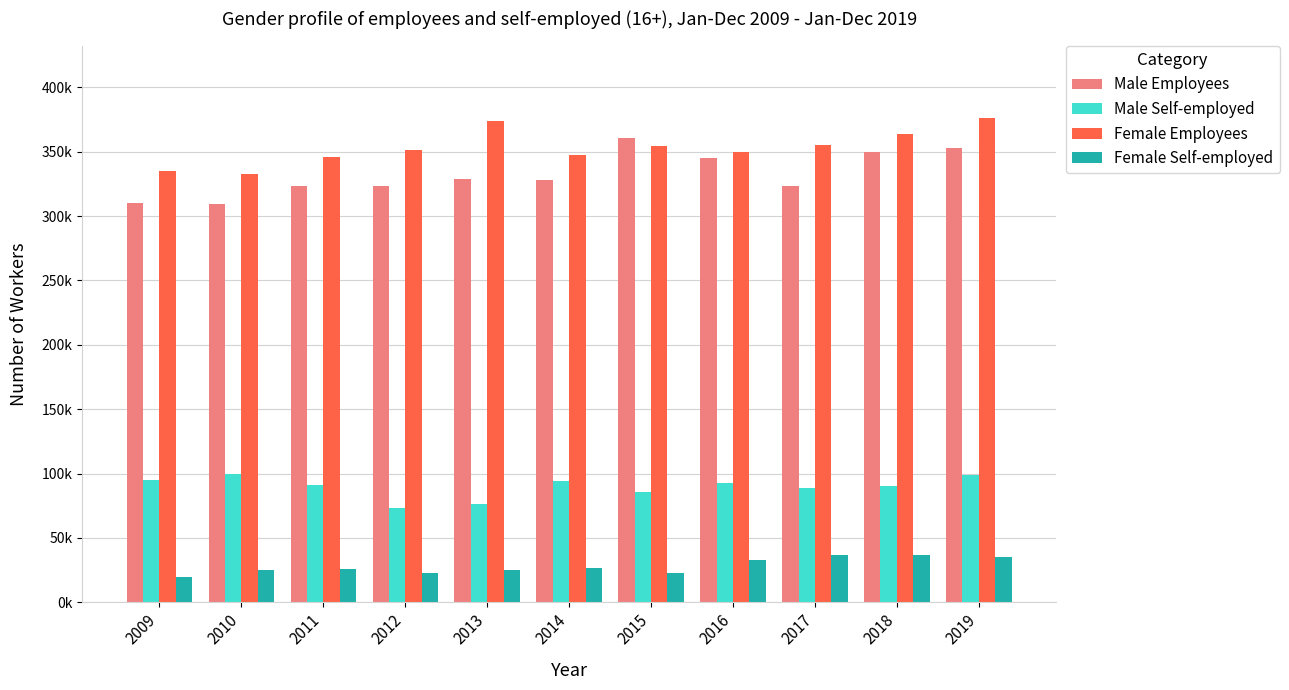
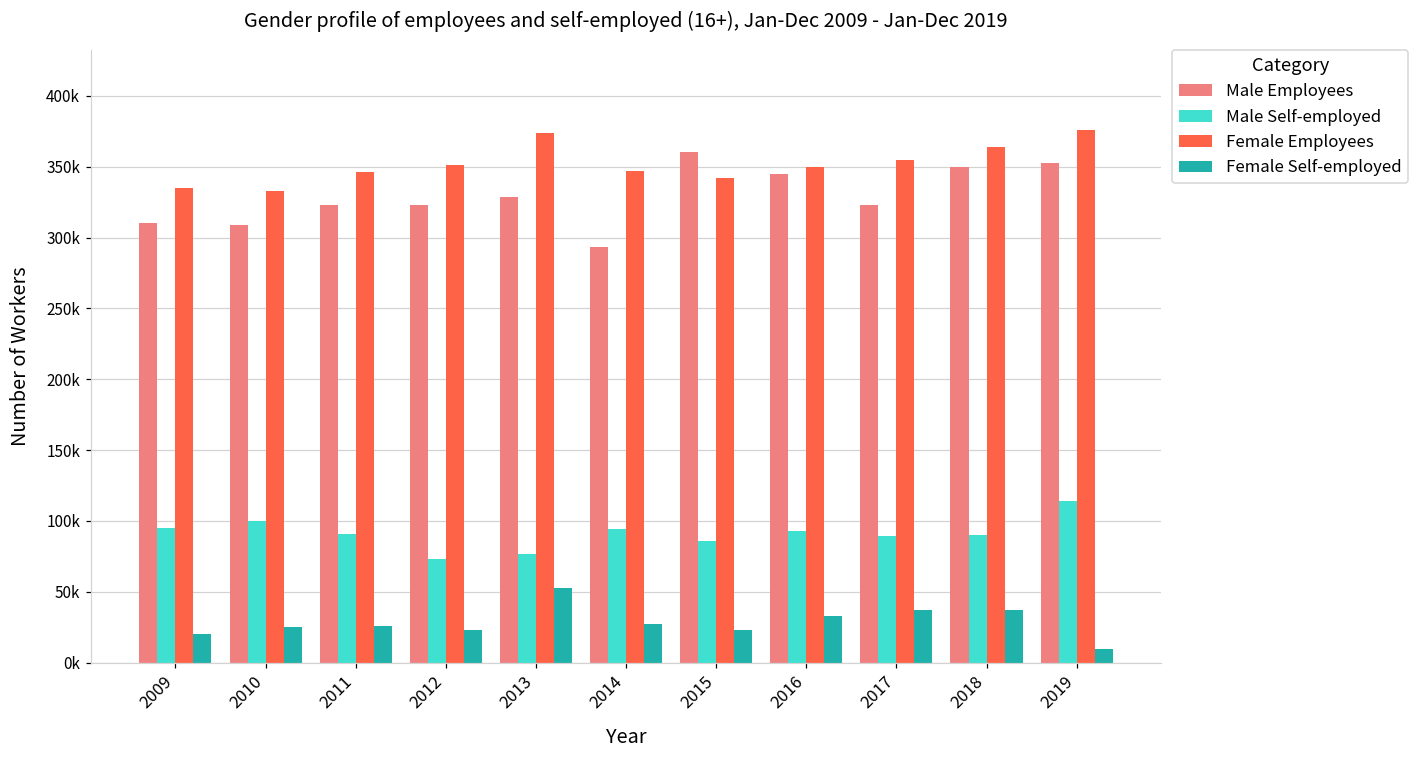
  {
    "Male Employees": {
      "2009": 310000,
      "2010": 309000,
      "2011": 323000,
      "2012": 323000,
      "2013": 329000,
-     "2014": 328000,
+     "2014": 293000,
      "2015": 360000,
      "2016": 345000,
      "2017": 323000,
      "2018": 350000,
      "2019": 353000
    },
    "Male Self-employed": {
      "2009": 95000,
      "2010": 100000,
      "2011": 91000,
      "2012": 73000,
      "2013": 77000,
      "2014": 94000,
      "2015": 86000,
      "2016": 93000,
      "2017": 89000,
      "2018": 90000,
-     "2019": 99000
+     "2019": 114000
    },
    "Female Employees": {
      "2009": 335000,
      "2010": 333000,
      "2011": 346000,
      "2012": 351000,
      "2013": 374000,
      "2014": 347000,
-     "2015": 354000,
+     "2015": 342000,
      "2016": 350000,
      "2017": 355000,
      "2018": 364000,
      "2019": 376000
    },
    "Female Self-employed": {
      "2009": 20000,
      "2010": 25000,
      "2011": 26000,
      "2012": 23000,
-     "2013": 25000,
+     "2013": 52000,
      "2014": 27000,
      "2015": 23000,
      "2016": 33000,
      "2017": 37000,
      "2018": 37000,
-     "2019": 35000
+     "2019": 10000
    }
  }
